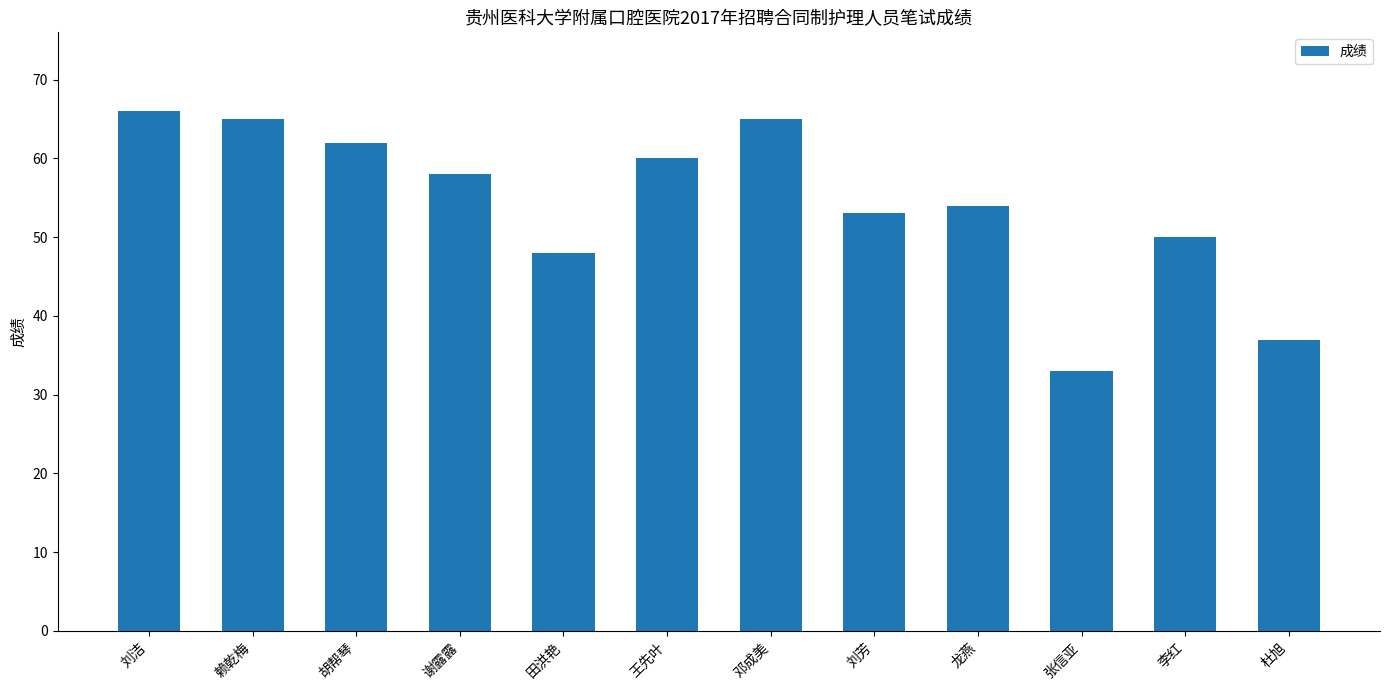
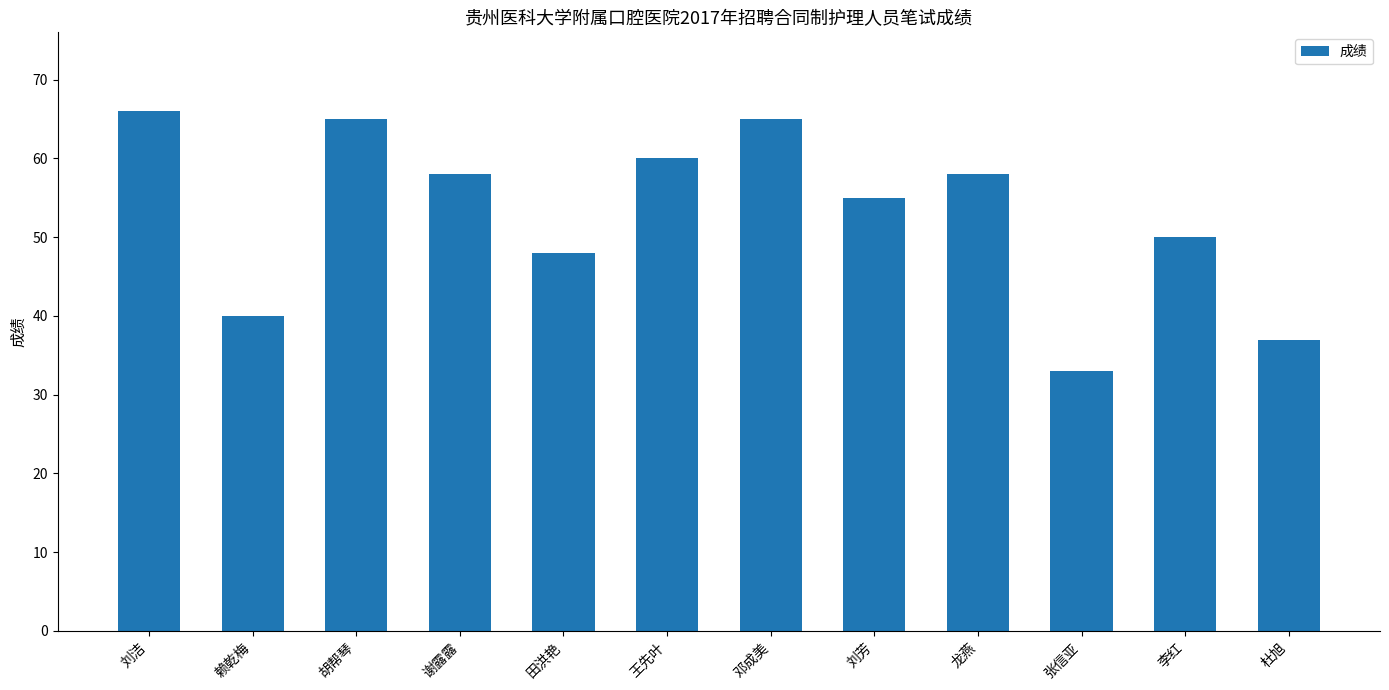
  {
    "刘洁": 66,
-   "赖乾梅": 65,
-   "胡帮琴": 62,
+   "赖乾梅": 40,
+   "胡帮琴": 65,
    "谢露露": 58,
    "田洪艳": 48,
    "王先叶": 60,
    "邓成美": 65,
-   "刘芳": 53,
-   "龙燕": 54,
+   "刘芳": 55,
+   "龙燕": 58,
    "张信亚": 33,
    "李红": 50,
    "杜旭": 37
  }
